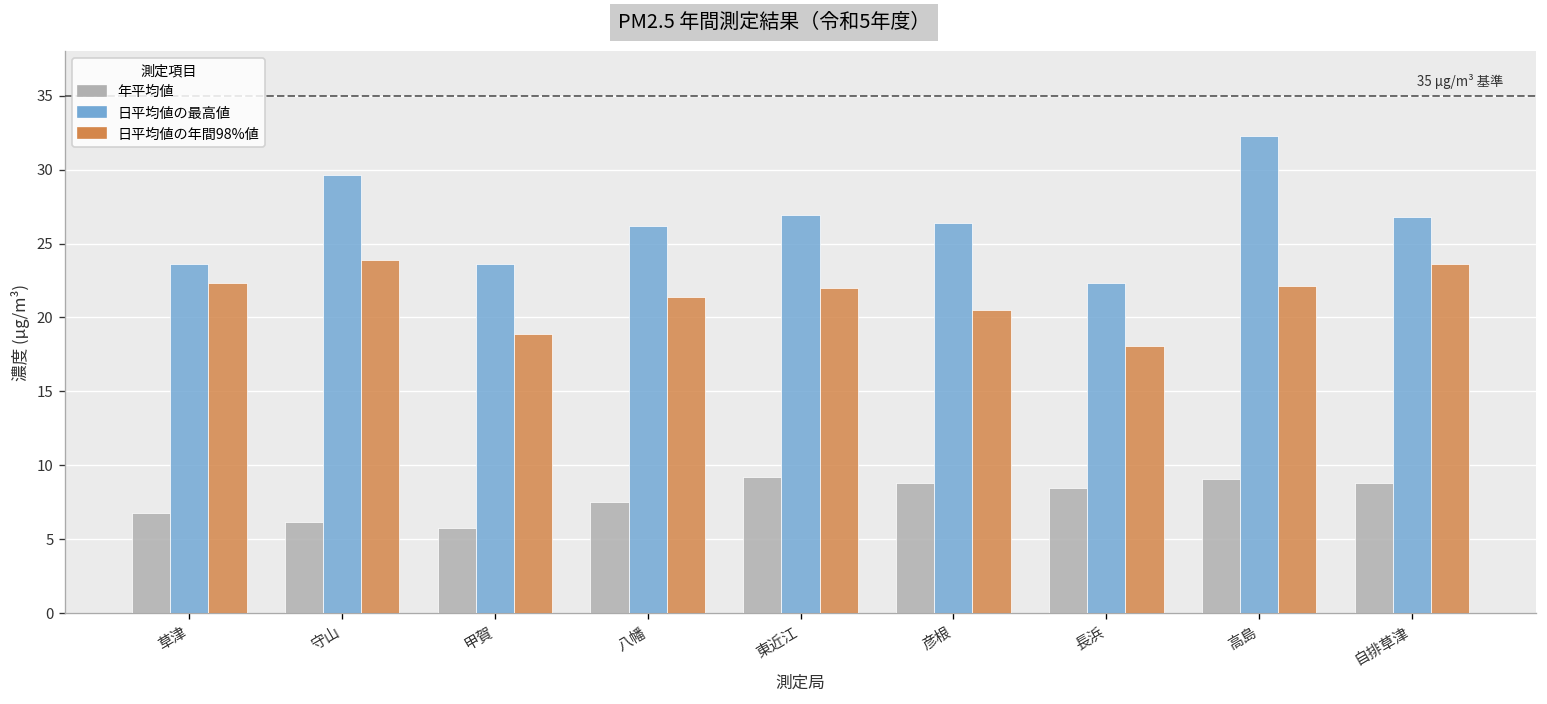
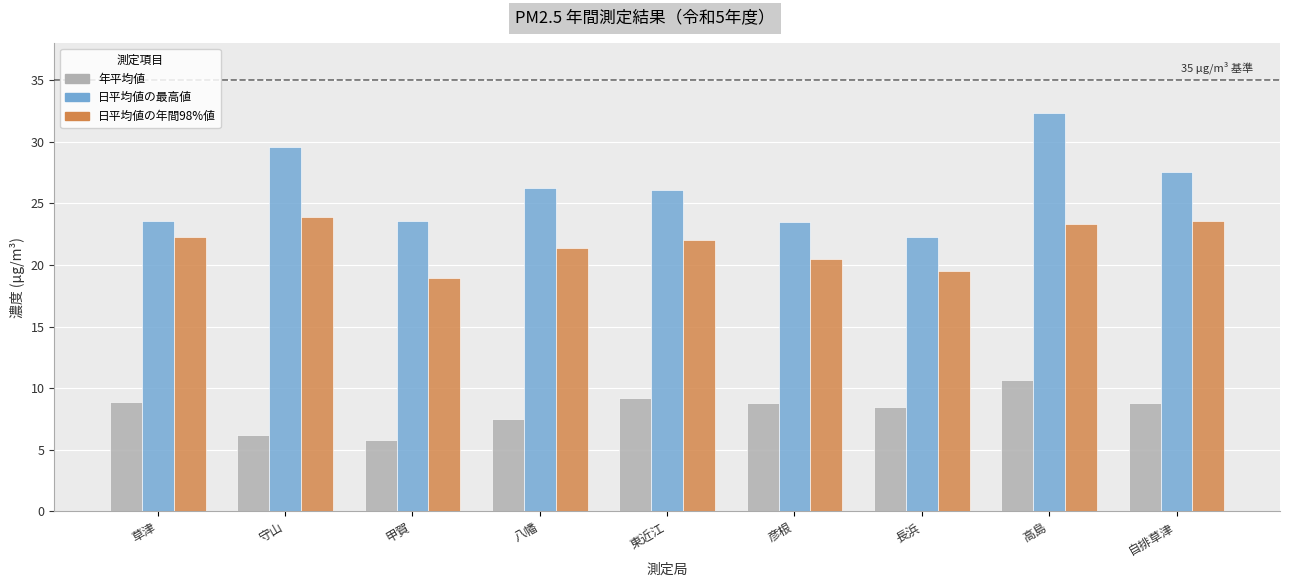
  {
    "年平均値": {
-     "草津": 6.8,
+     "草津": 8.9,
      "守山": 6.2,
      "甲賀": 5.8,
      "八幡": 7.5,
      "東近江": 9.2,
      "彦根": 8.8,
      "長浜": 8.5,
-     "高島": 9.1,
+     "高島": 10.7,
      "自排草津": 8.8
    },
    "日平均値の最高値": {
      "草津": 23.6,
      "守山": 29.6,
      "甲賀": 23.6,
      "八幡": 26.2,
-     "東近江": 26.9,
-     "彦根": 26.4,
+     "東近江": 26.1,
+     "彦根": 23.5,
      "長浜": 22.3,
      "高島": 32.3,
-     "自排草津": 26.8
+     "自排草津": 27.5
    },
    "日平均値の年間98%値": {
      "草津": 22.3,
      "守山": 23.9,
      "甲賀": 18.9,
      "八幡": 21.4,
      "東近江": 22.0,
      "彦根": 20.5,
-     "長浜": 18.1,
-     "高島": 22.1,
+     "長浜": 19.5,
+     "高島": 23.3,
      "自排草津": 23.6
    }
  }
